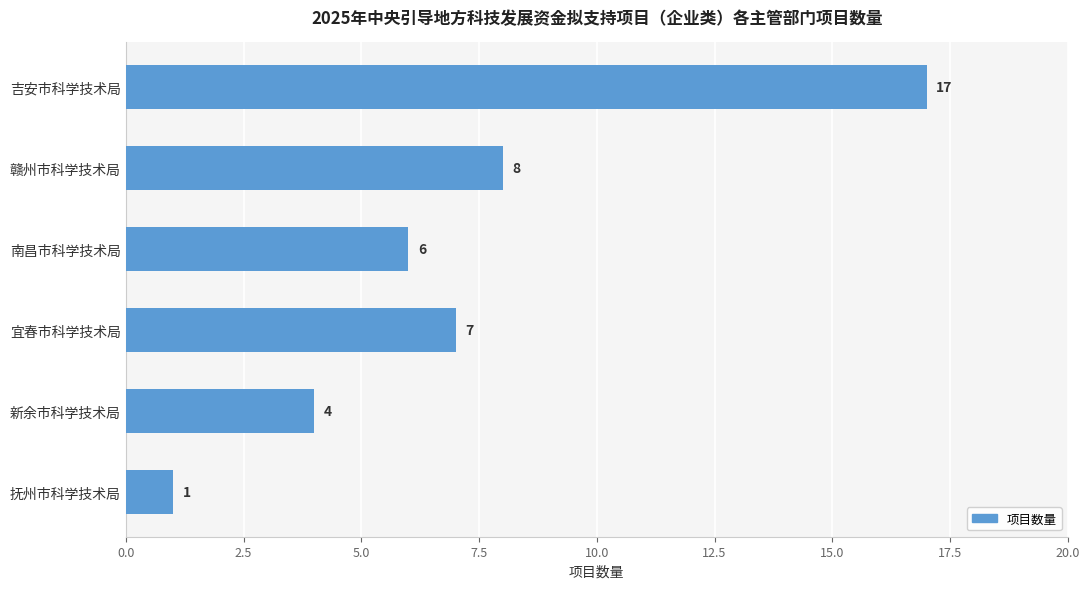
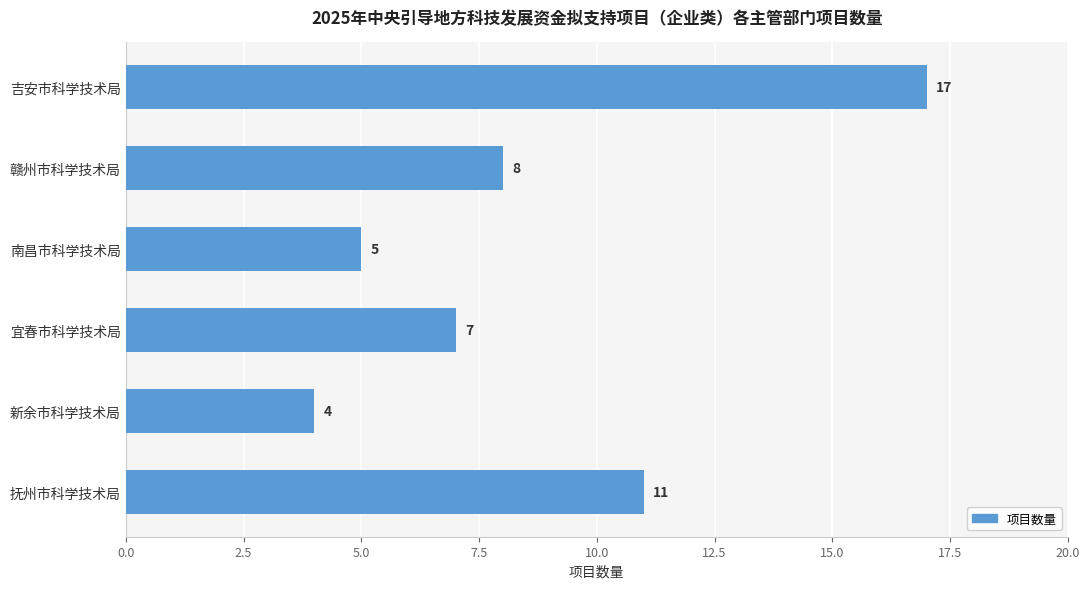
  {
    "吉安市科学技术局": 17,
    "赣州市科学技术局": 8,
-   "南昌市科学技术局": 6,
+   "南昌市科学技术局": 5,
    "宜春市科学技术局": 7,
    "新余市科学技术局": 4,
-   "抚州市科学技术局": 1
+   "抚州市科学技术局": 11
  }
